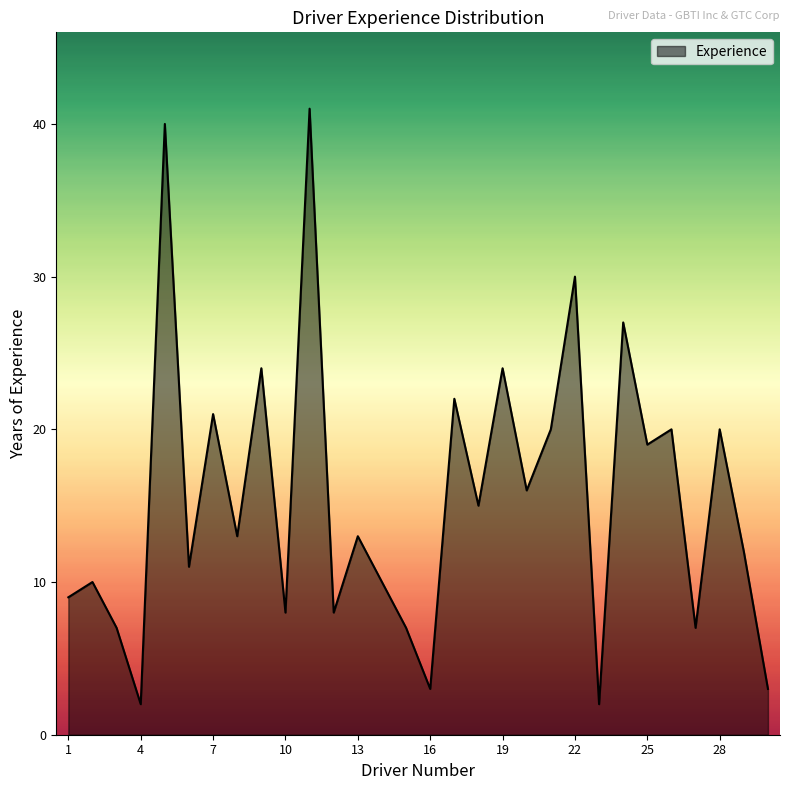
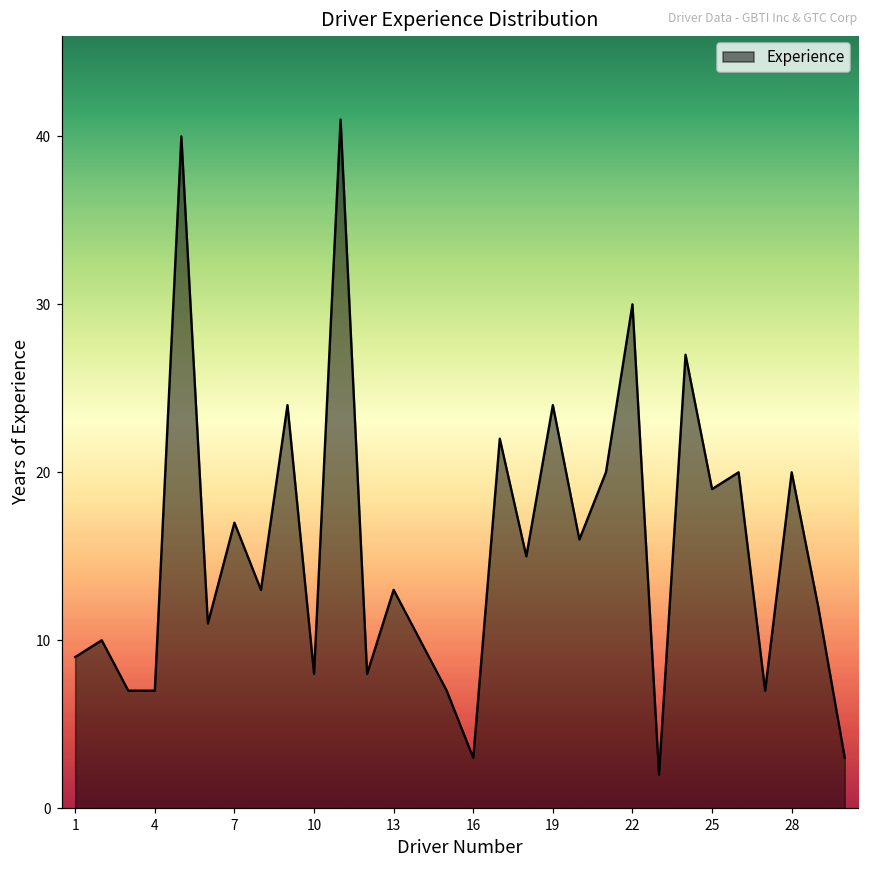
  {
    "1": 9,
-   "4": 2,
-   "7": 21,
+   "4": 7,
+   "7": 17,
    "10": 8,
    "13": 13,
    "16": 3,
    "19": 24,
    "22": 30,
    "25": 19,
    "28": 20
  }
